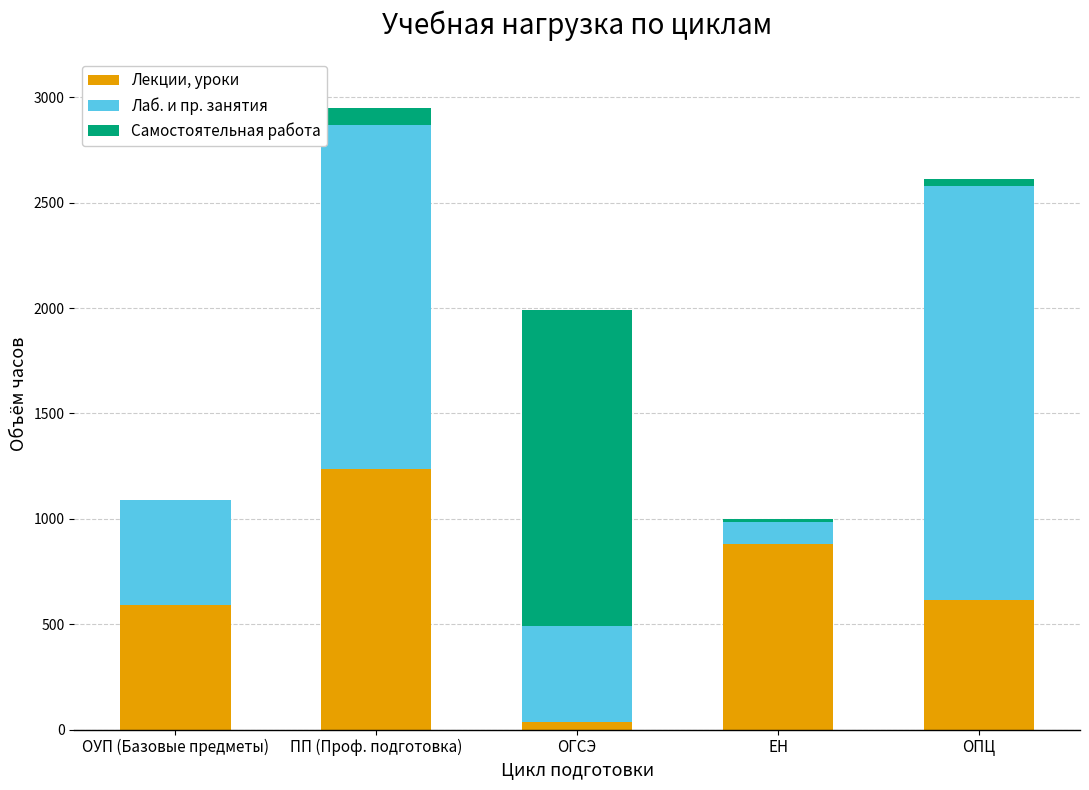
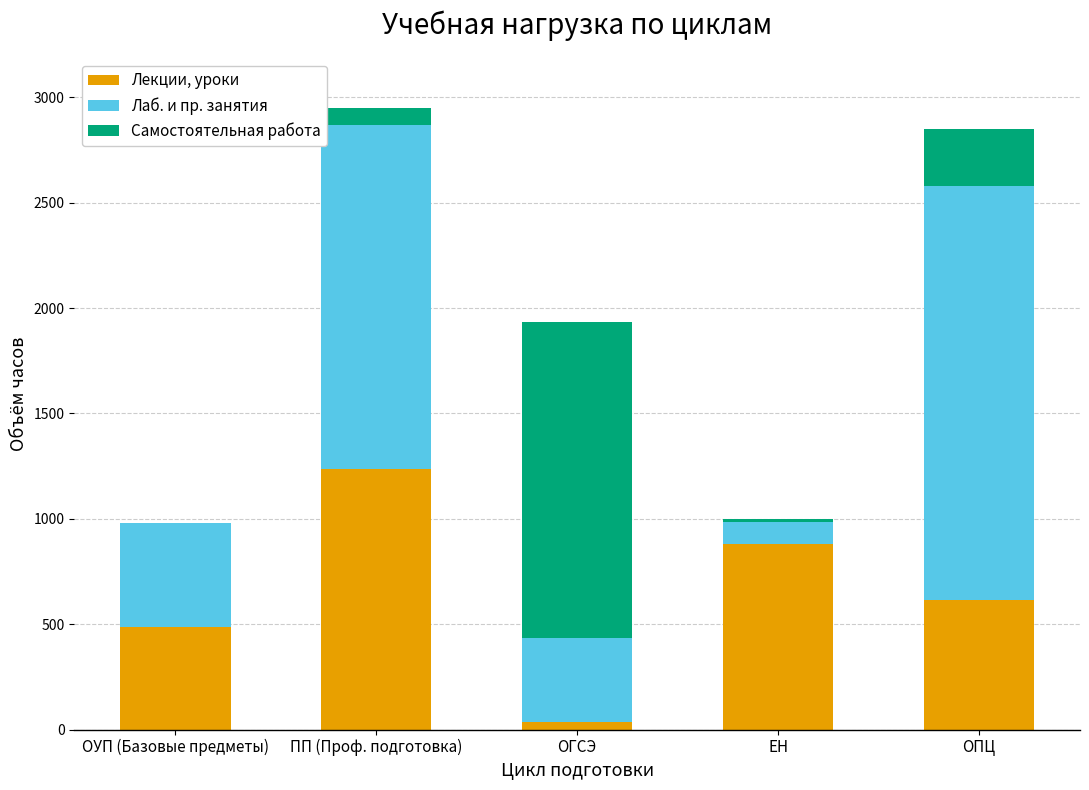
  {
    "Лекции, уроки": {
-     "ОУП (Базовые предметы)": 590,
+     "ОУП (Базовые предметы)": 490,
      "ПП (Проф. подготовка)": 1240,
      "ОГСЭ": 30,
      "ЕН": 880,
      "ОПЦ": 620
    },
    "Лаб. и пр. занятия": {
      "ОУП (Базовые предметы)": 500,
      "ПП (Проф. подготовка)": 1630,
-     "ОГСЭ": 460,
+     "ОГСЭ": 400,
      "ЕН": 110,
      "ОПЦ": 1960
    },
    "Самостоятельная работа": {
      "ОУП (Базовые предметы)": 0,
      "ПП (Проф. подготовка)": 80,
      "ОГСЭ": 1500,
-     "ОПЦ": 30
+     "ОПЦ": 270
    }
  }
